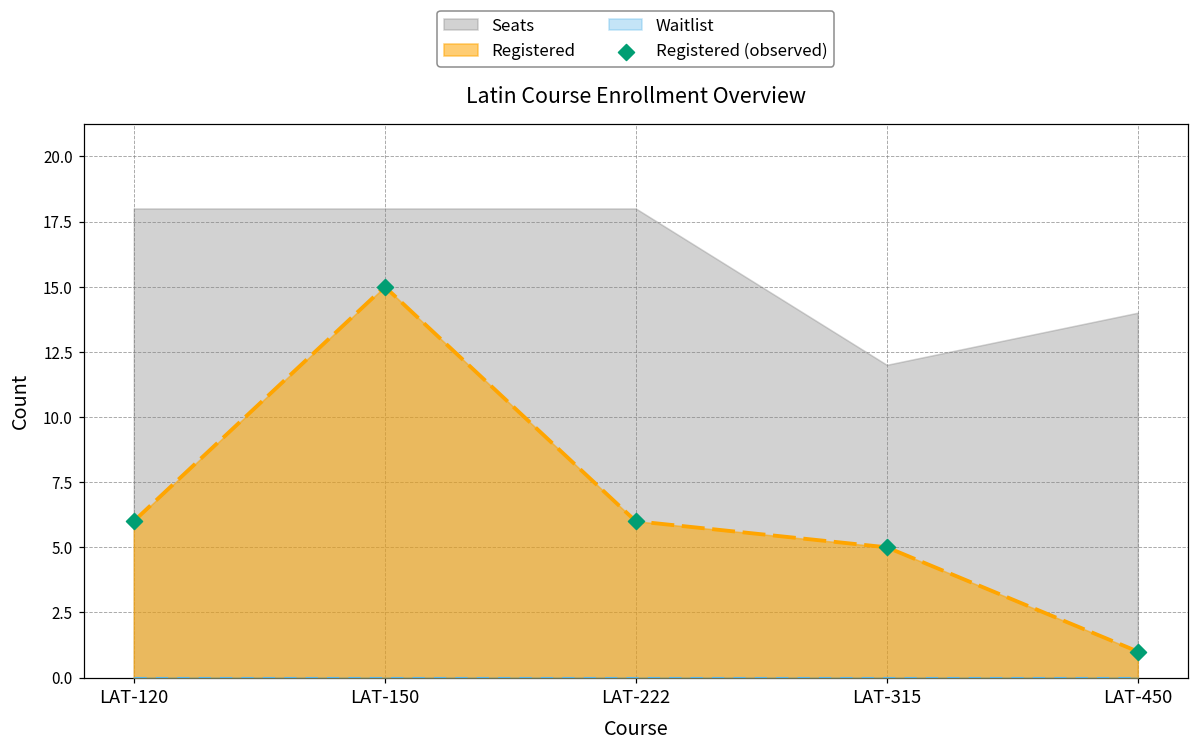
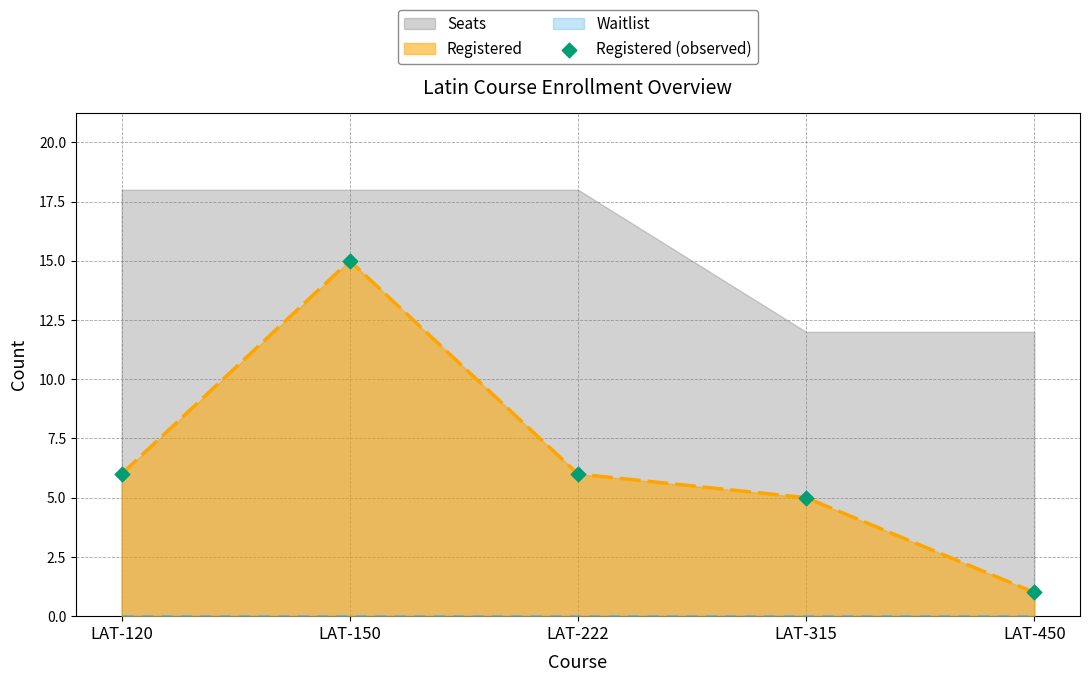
  {
    "Seats": {
      "LAT-120": 18,
      "LAT-150": 18,
      "LAT-222": 18,
      "LAT-315": 12,
-     "LAT-450": 14
+     "LAT-450": 12
    },
    "Registered (observed)": {
      "LAT-120": 6,
      "LAT-150": 15,
      "LAT-222": 6,
      "LAT-315": 5,
      "LAT-450": 1
    },
    "Waitlist": {
      "LAT-120": 0,
      "LAT-150": 0,
      "LAT-222": 0,
      "LAT-315": 0,
      "LAT-450": 0
    }
  }
